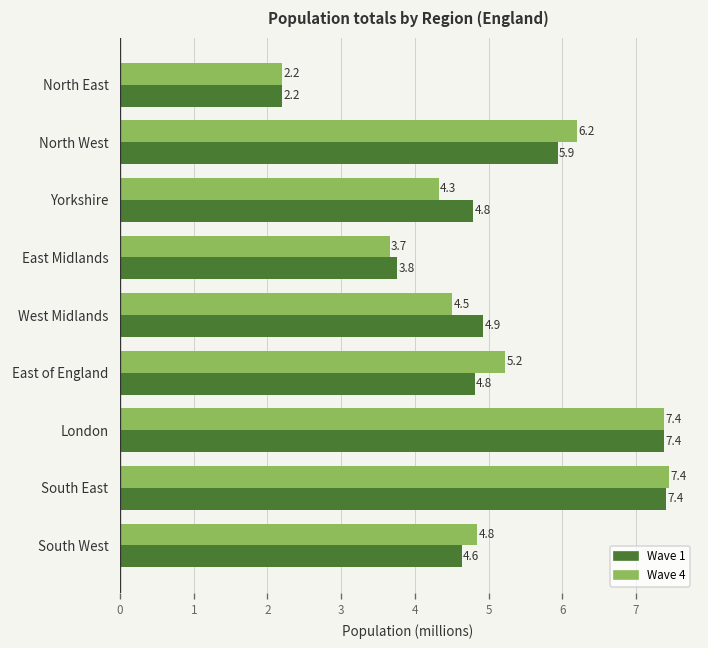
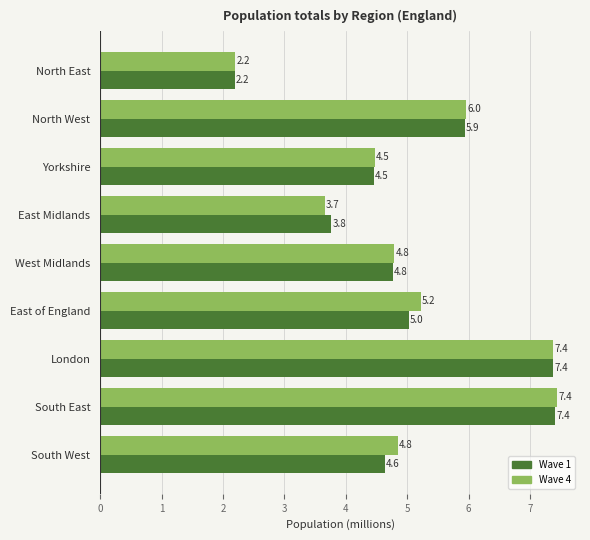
  {
    "Wave 1": {
      "North East": 2.2,
      "North West": 5.9,
-     "Yorkshire": 4.8,
+     "Yorkshire": 4.5,
      "East Midlands": 3.8,
-     "West Midlands": 4.9,
-     "East of England": 4.8,
+     "West Midlands": 4.8,
+     "East of England": 5.0,
      "London": 7.4,
      "South East": 7.4,
      "South West": 4.6
    },
    "Wave 4": {
      "North East": 2.2,
-     "North West": 6.2,
-     "Yorkshire": 4.3,
+     "North West": 6.0,
+     "Yorkshire": 4.5,
      "East Midlands": 3.7,
-     "West Midlands": 4.5,
+     "West Midlands": 4.8,
      "East of England": 5.2,
      "London": 7.4,
      "South East": 7.4,
      "South West": 4.8
    }
  }
